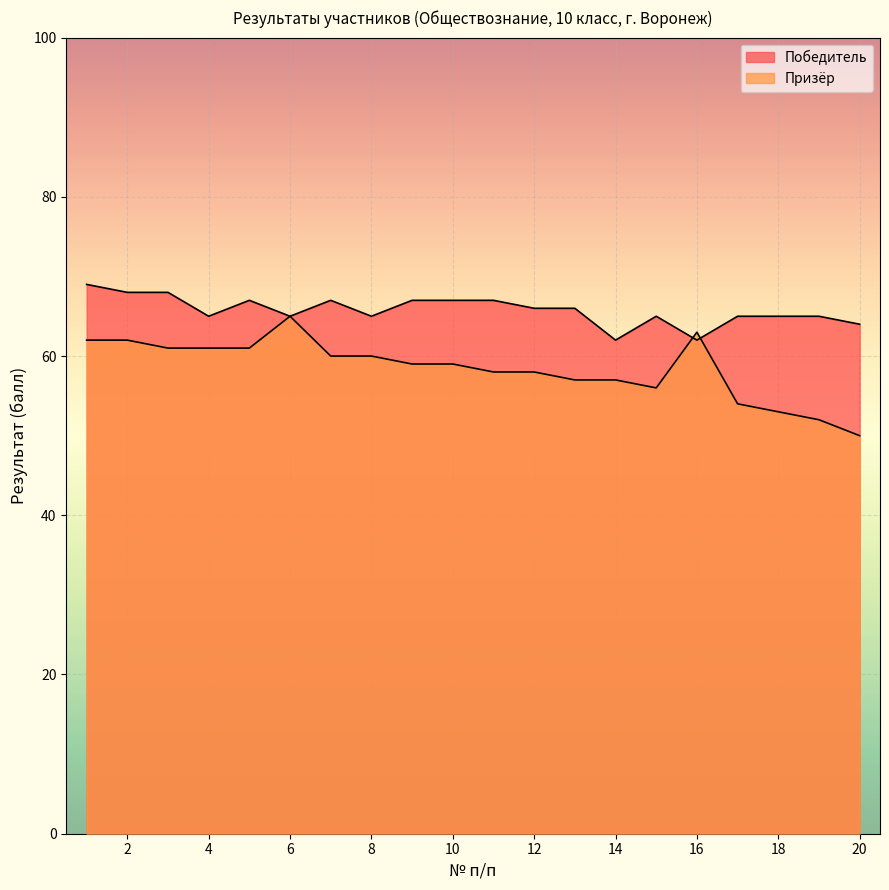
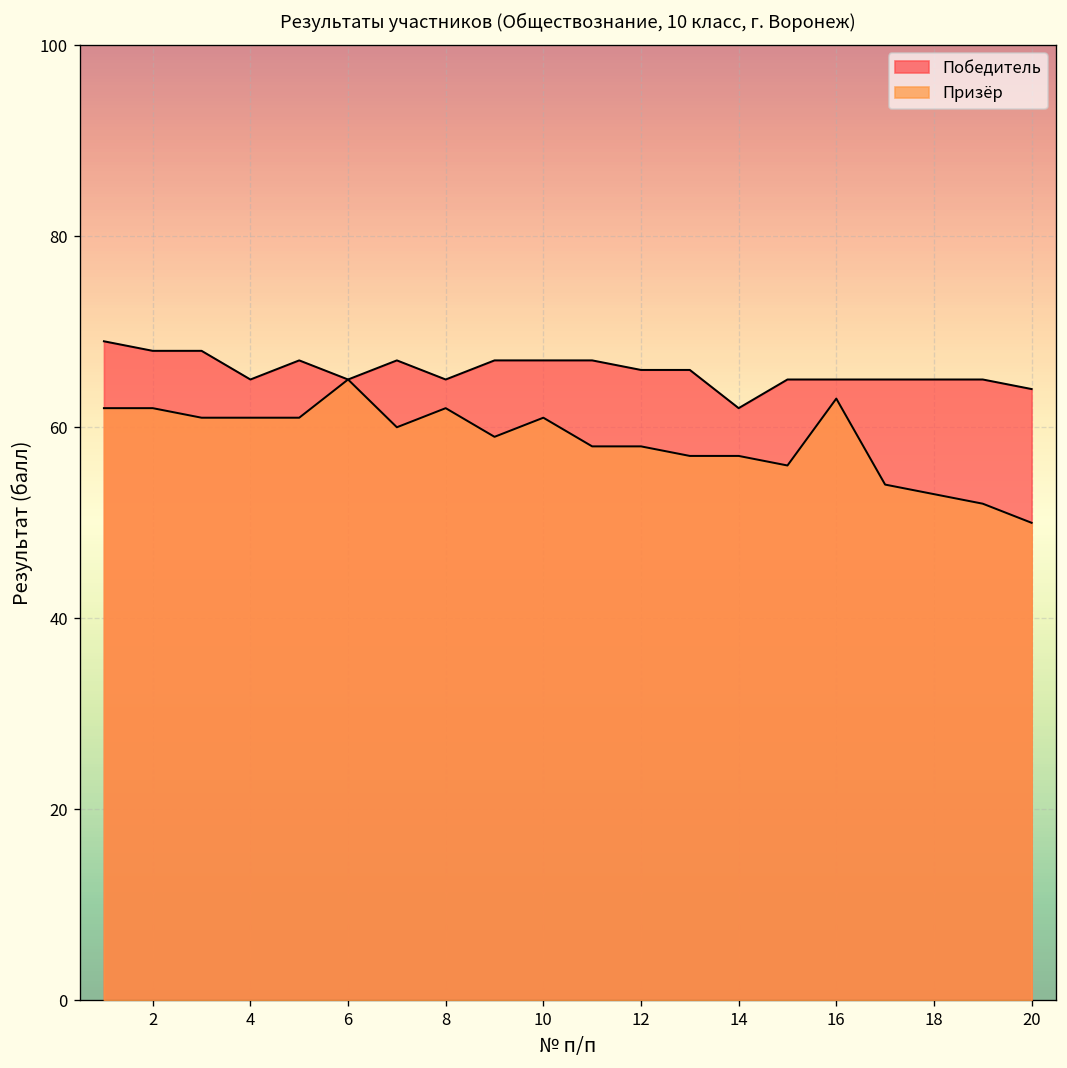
  {
    "Победитель": {
      "2": 68,
      "4": 65,
      "8": 65,
      "10": 67,
      "12": 66,
      "14": 62,
-     "16": 62,
+     "16": 65,
      "18": 65,
      "20": 64
    },
    "Призёр": {
      "2": 62,
      "4": 61,
-     "8": 60,
-     "10": 59,
+     "8": 62,
+     "10": 61,
      "12": 58,
      "14": 57,
      "16": 63,
      "18": 53,
      "20": 50
    }
  }
